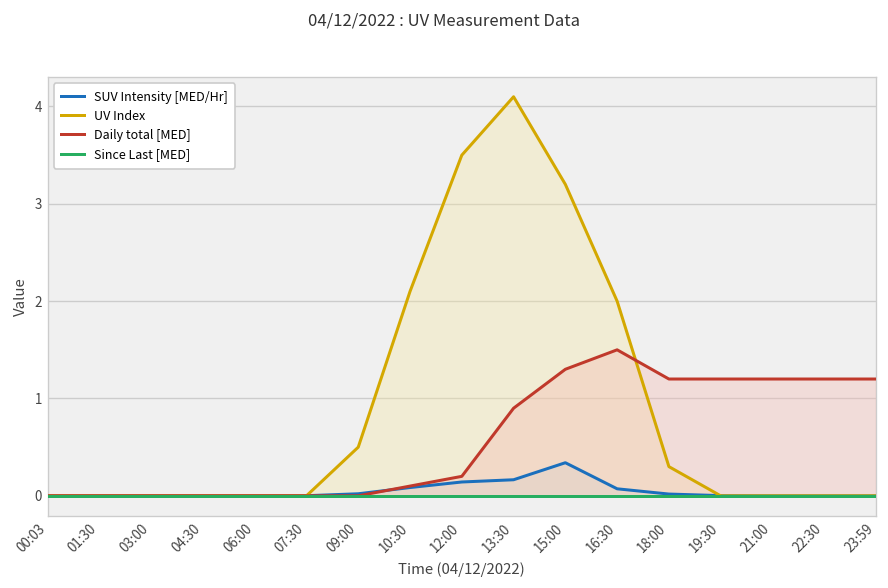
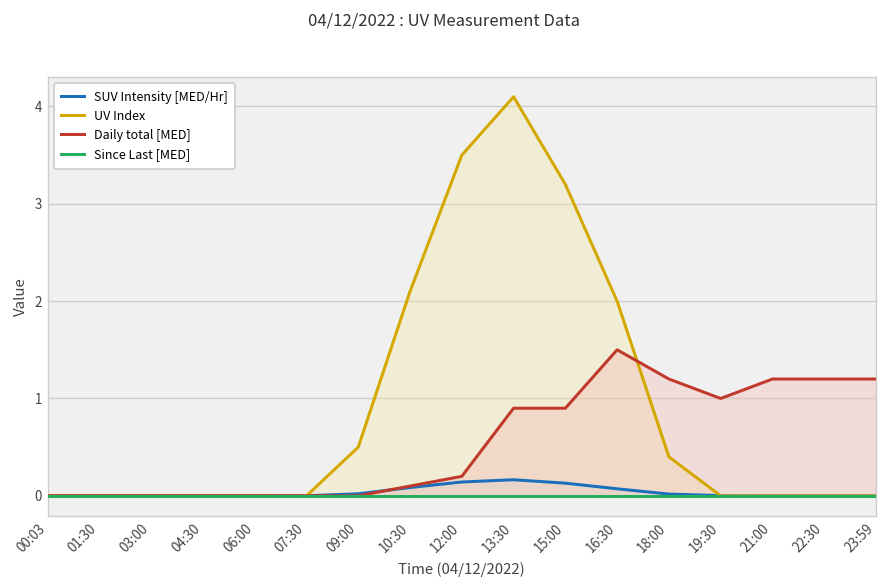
  {
    "SUV Intensity [MED/Hr]": {
      "12:00": 0.1,
      "13:30": 0.2,
-     "15:00": 0.3,
+     "15:00": 0.1,
      "16:30": 0.1
    },
    "UV Index": {
      "09:00": 0.5,
      "10:30": 2.1,
      "12:00": 3.5,
      "13:30": 4.1,
      "15:00": 3.2,
      "16:30": 2.0,
-     "18:00": 0.3
+     "18:00": 0.4
    },
    "Daily total [MED]": {
      "12:00": 0.2,
      "13:30": 0.9,
-     "15:00": 1.3,
+     "15:00": 0.9,
      "16:30": 1.5,
      "18:00": 1.2,
-     "19:30": 1.2,
+     "19:30": 1.0,
      "21:00": 1.2,
      "22:30": 1.2,
      "23:59": 1.2
    },
    "Since Last [MED]": {
      "10:30": 0.0,
      "12:00": 0.0,
      "13:30": 0.0,
      "15:00": 0.0,
      "16:30": 0.0
    }
  }
